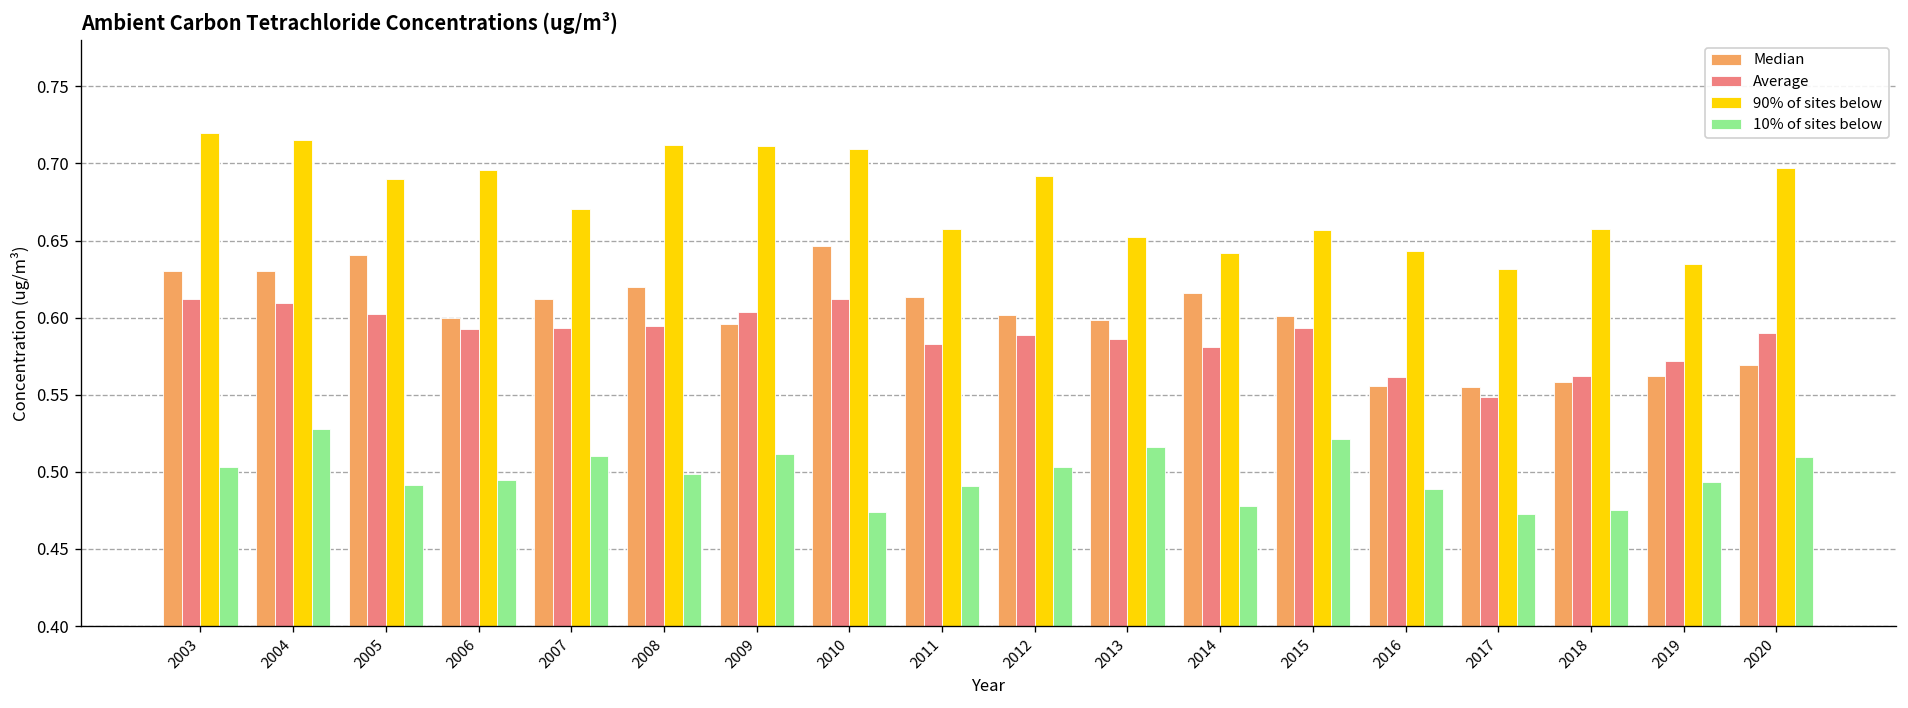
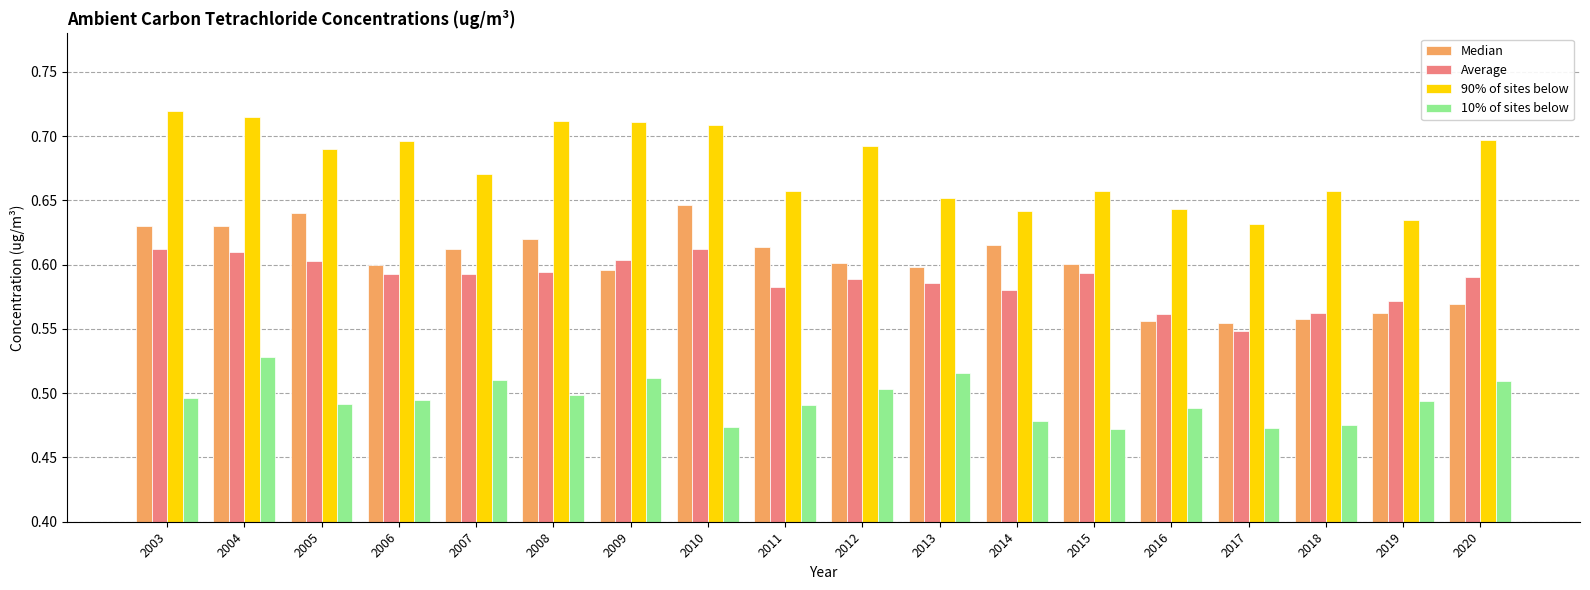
  {
    "90% of sites below": {
      "2003": 0.720,
      "2004": 0.715,
      "2005": 0.690,
      "2006": 0.696,
      "2007": 0.671,
      "2008": 0.712,
      "2009": 0.711,
      "2010": 0.709,
      "2011": 0.658,
      "2012": 0.692,
      "2013": 0.652,
      "2014": 0.642,
      "2015": 0.657,
      "2016": 0.643,
      "2017": 0.632,
      "2018": 0.658,
      "2019": 0.635,
      "2020": 0.697
    },
    "10% of sites below": {
-     "2003": 0.503,
+     "2003": 0.496,
      "2004": 0.528,
      "2005": 0.491,
      "2006": 0.495,
      "2007": 0.510,
      "2008": 0.499,
      "2009": 0.512,
      "2010": 0.474,
      "2011": 0.491,
      "2012": 0.503,
      "2013": 0.516,
      "2014": 0.478,
-     "2015": 0.521,
+     "2015": 0.472,
      "2016": 0.489,
      "2017": 0.473,
      "2018": 0.475,
      "2019": 0.494,
      "2020": 0.510
    }
  }
